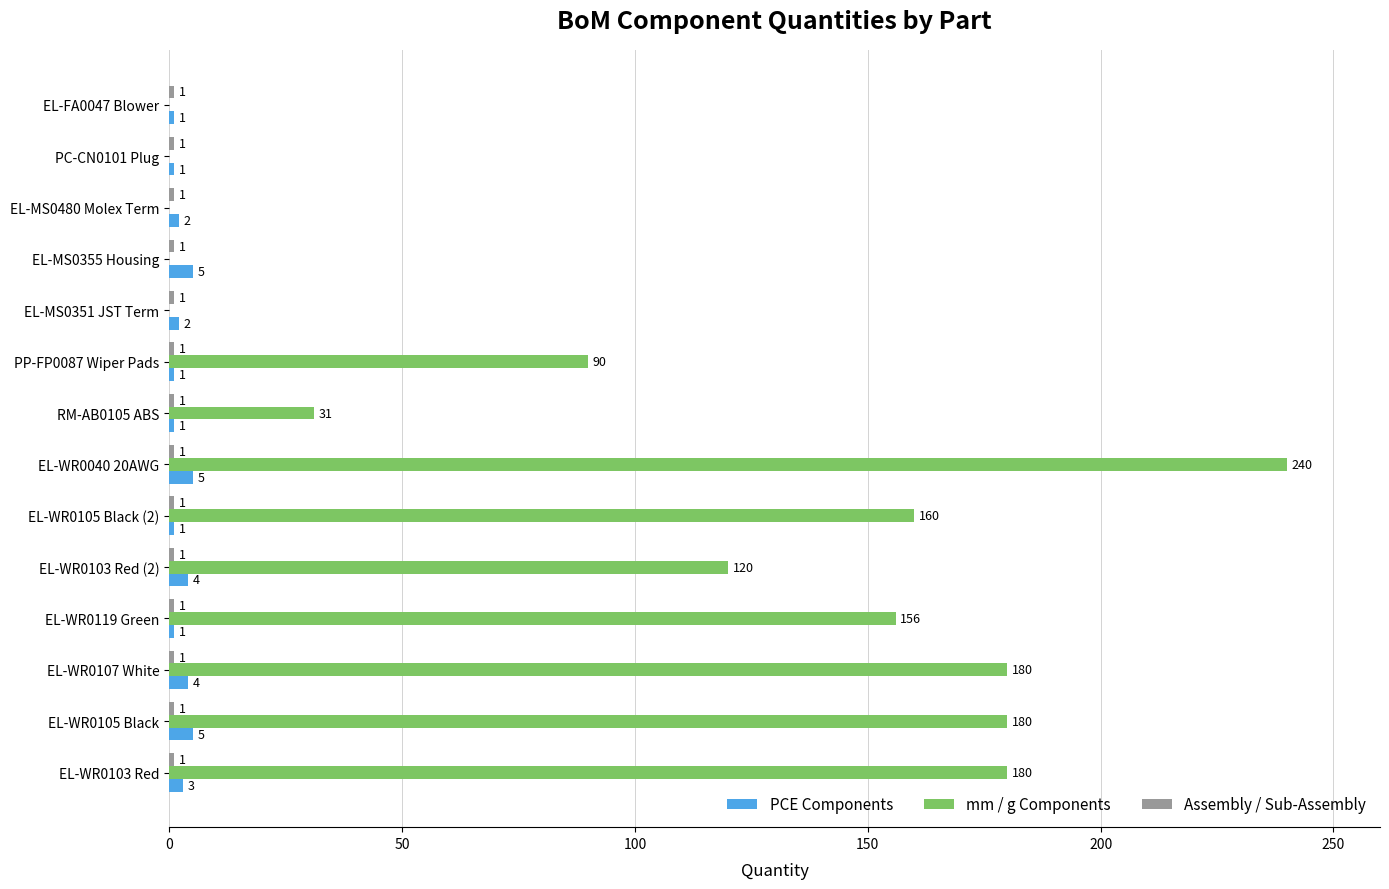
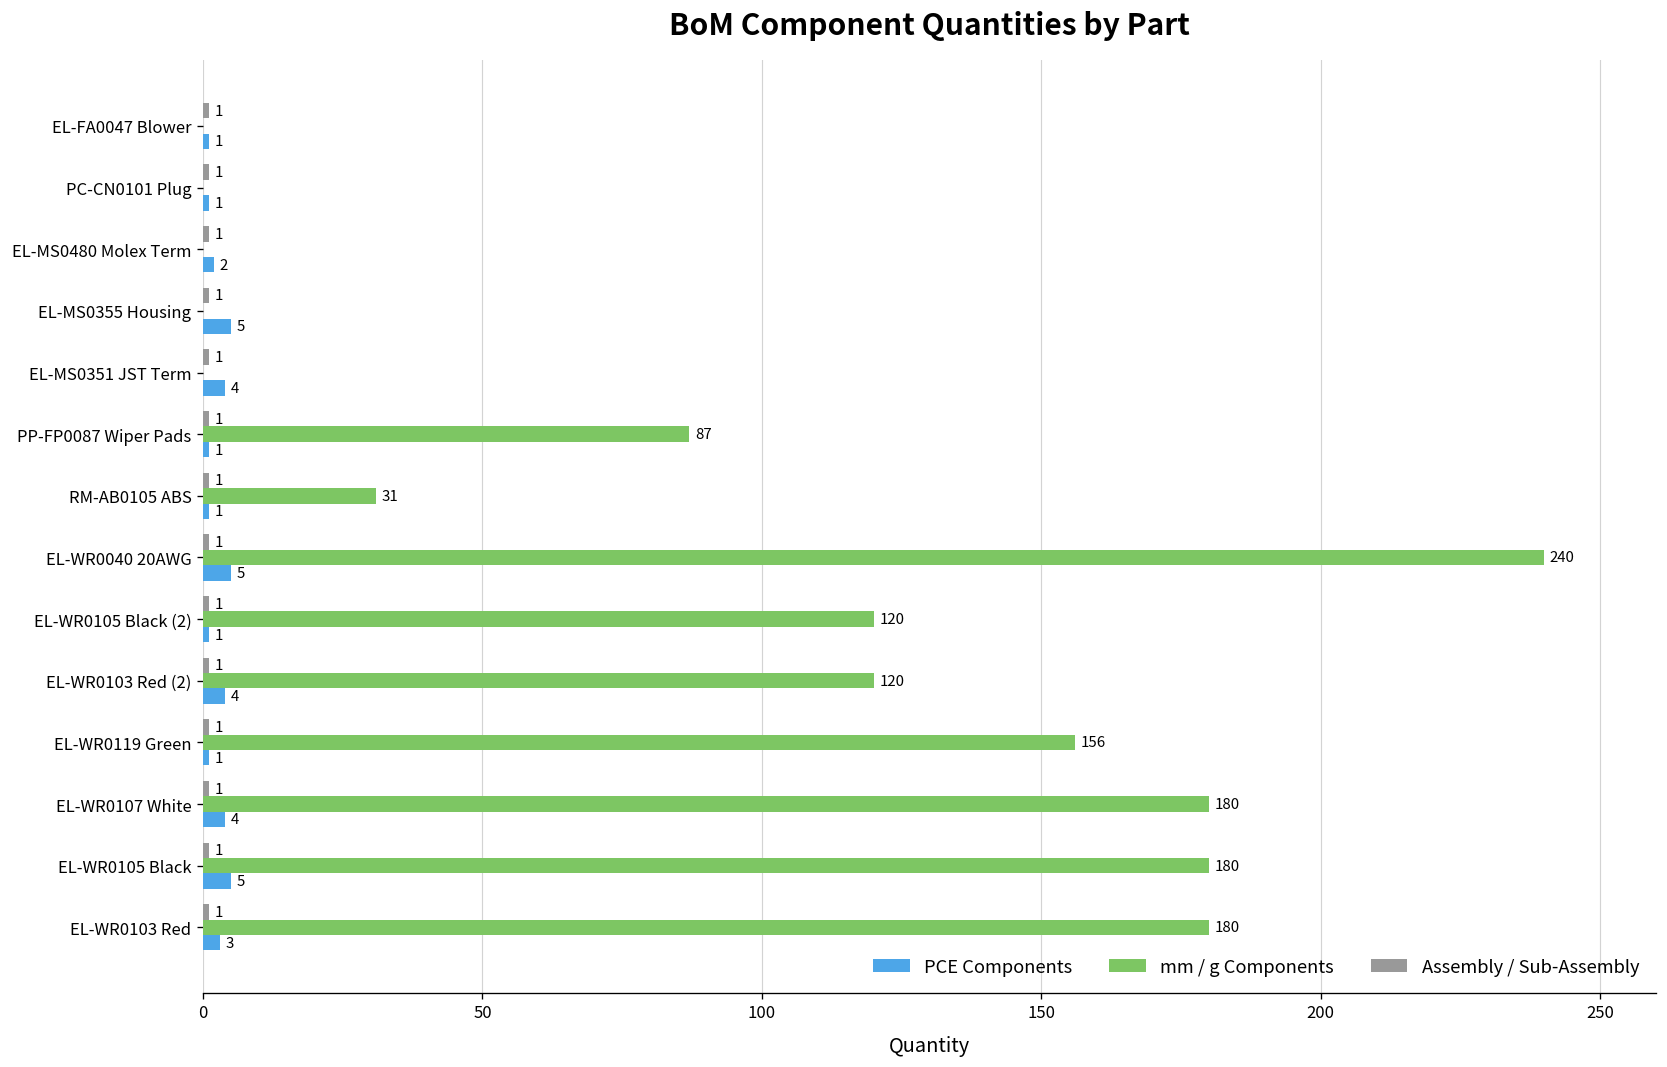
  {
    "PCE Components": {
      "EL-FA0047 Blower": 1,
      "PC-CN0101 Plug": 1,
      "EL-MS0480 Molex Term": 2,
      "EL-MS0355 Housing": 5,
-     "EL-MS0351 JST Term": 2,
+     "EL-MS0351 JST Term": 4,
      "PP-FP0087 Wiper Pads": 1,
      "RM-AB0105 ABS": 1,
      "EL-WR0040 20AWG": 5,
      "EL-WR0105 Black (2)": 1,
      "EL-WR0103 Red (2)": 4,
      "EL-WR0119 Green": 1,
      "EL-WR0107 White": 4,
      "EL-WR0105 Black": 5,
      "EL-WR0103 Red": 3
    },
    "mm / g Components": {
-     "PP-FP0087 Wiper Pads": 90,
+     "PP-FP0087 Wiper Pads": 87,
      "RM-AB0105 ABS": 31,
      "EL-WR0040 20AWG": 240,
-     "EL-WR0105 Black (2)": 160,
+     "EL-WR0105 Black (2)": 120,
      "EL-WR0103 Red (2)": 120,
      "EL-WR0119 Green": 156,
      "EL-WR0107 White": 180,
      "EL-WR0105 Black": 180,
      "EL-WR0103 Red": 180
    },
    "Assembly / Sub-Assembly": {
      "EL-FA0047 Blower": 1,
      "PC-CN0101 Plug": 1,
      "EL-MS0480 Molex Term": 1,
      "EL-MS0355 Housing": 1,
      "EL-MS0351 JST Term": 1,
      "PP-FP0087 Wiper Pads": 1,
      "RM-AB0105 ABS": 1,
      "EL-WR0040 20AWG": 1,
      "EL-WR0105 Black (2)": 1,
      "EL-WR0103 Red (2)": 1,
      "EL-WR0119 Green": 1,
      "EL-WR0107 White": 1,
      "EL-WR0105 Black": 1,
      "EL-WR0103 Red": 1
    }
  }
